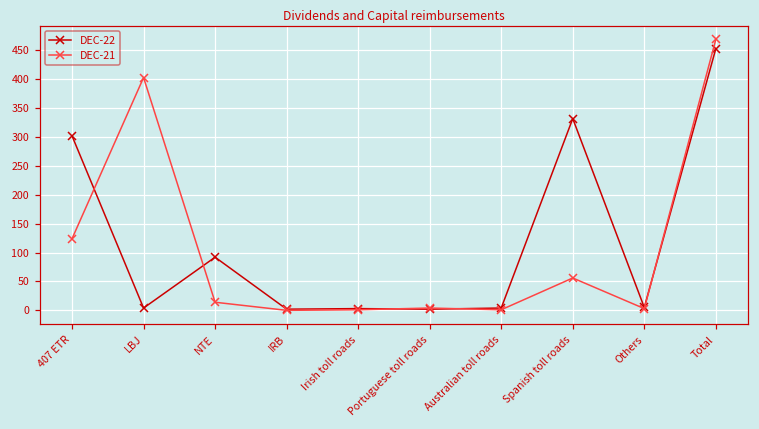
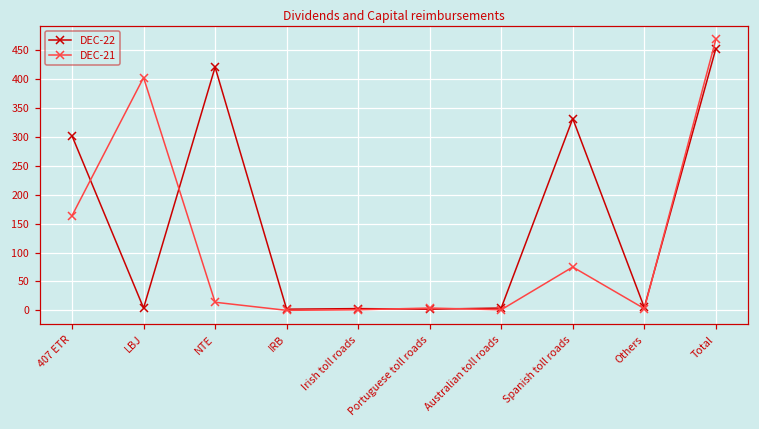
  {
    "DEC-22": {
      "407 ETR": 300,
      "LBJ": 0,
-     "NTE": 90,
+     "NTE": 420,
      "Spanish toll roads": 330,
      "Total": 450
    },
    "DEC-21": {
-     "407 ETR": 120,
+     "407 ETR": 160,
      "LBJ": 400,
      "NTE": 10,
-     "Spanish toll roads": 60,
+     "Spanish toll roads": 80,
      "Total": 470
    }
  }
